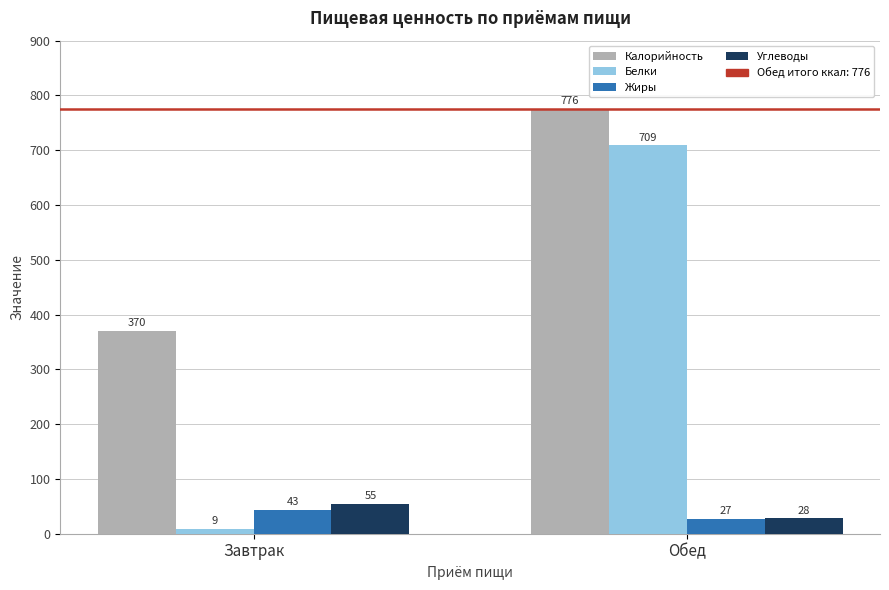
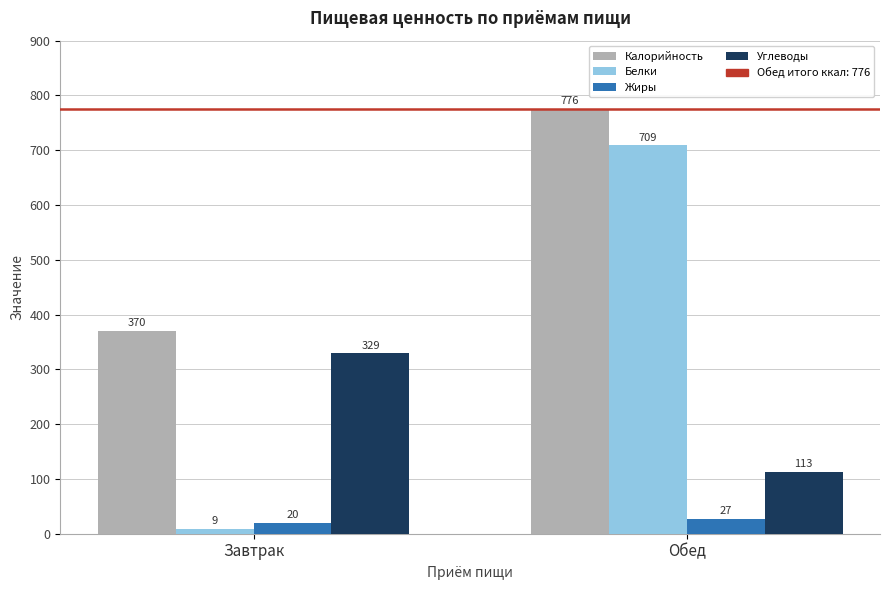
  {
    "Калорийность": {
      "Завтрак": 370,
      "Обед": 776
    },
    "Белки": {
      "Завтрак": 9,
      "Обед": 709
    },
    "Жиры": {
-     "Завтрак": 43,
+     "Завтрак": 20,
      "Обед": 27
    },
    "Углеводы": {
-     "Завтрак": 55,
-     "Обед": 28
+     "Завтрак": 329,
+     "Обед": 113
    }
  }
